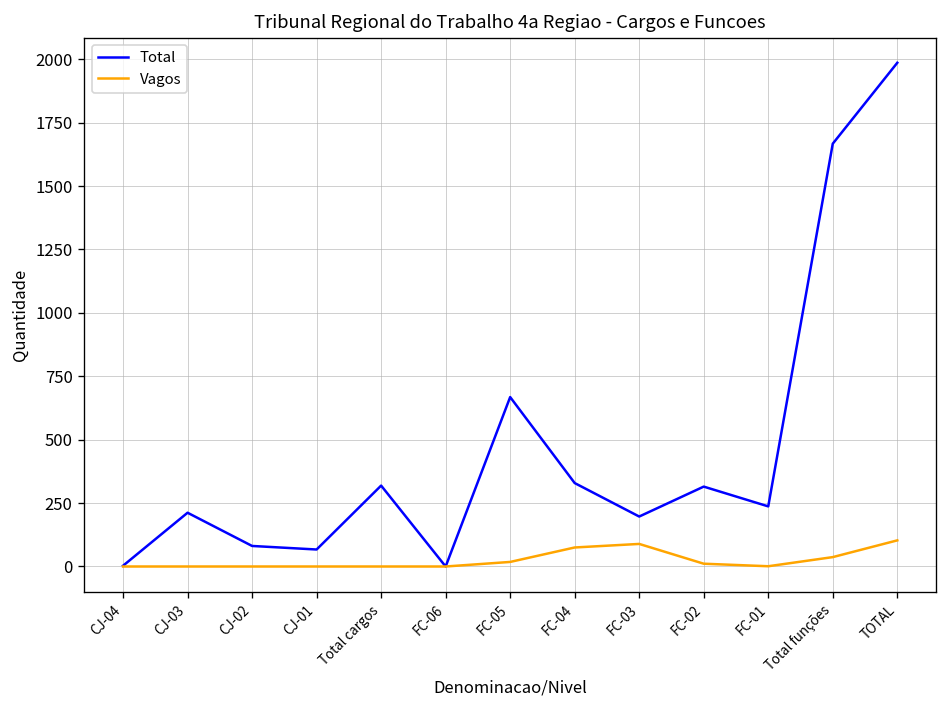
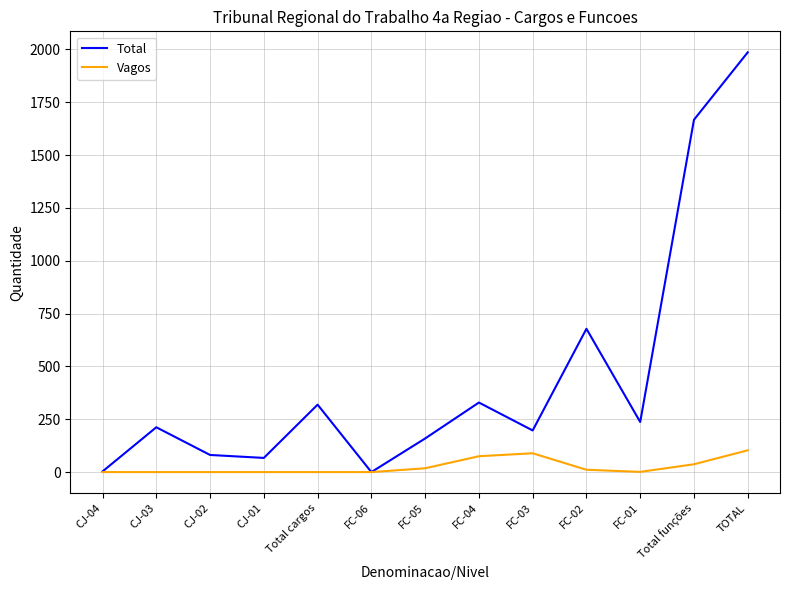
  {
    "Total": {
      "CJ-03": 210,
      "CJ-02": 80,
      "CJ-01": 70,
      "Total cargos": 320,
-     "FC-05": 670,
+     "FC-05": 160,
      "FC-04": 330,
      "FC-03": 200,
-     "FC-02": 320,
+     "FC-02": 680,
      "FC-01": 240,
      "Total funções": 1670,
      "TOTAL": 1990
    },
    "Vagos": {
      "CJ-03": 0,
      "CJ-02": 0,
      "CJ-01": 0,
      "Total cargos": 0,
      "FC-05": 20,
      "FC-04": 80,
      "FC-03": 90,
      "FC-02": 10,
      "FC-01": 0,
      "Total funções": 40,
      "TOTAL": 100
    }
  }
